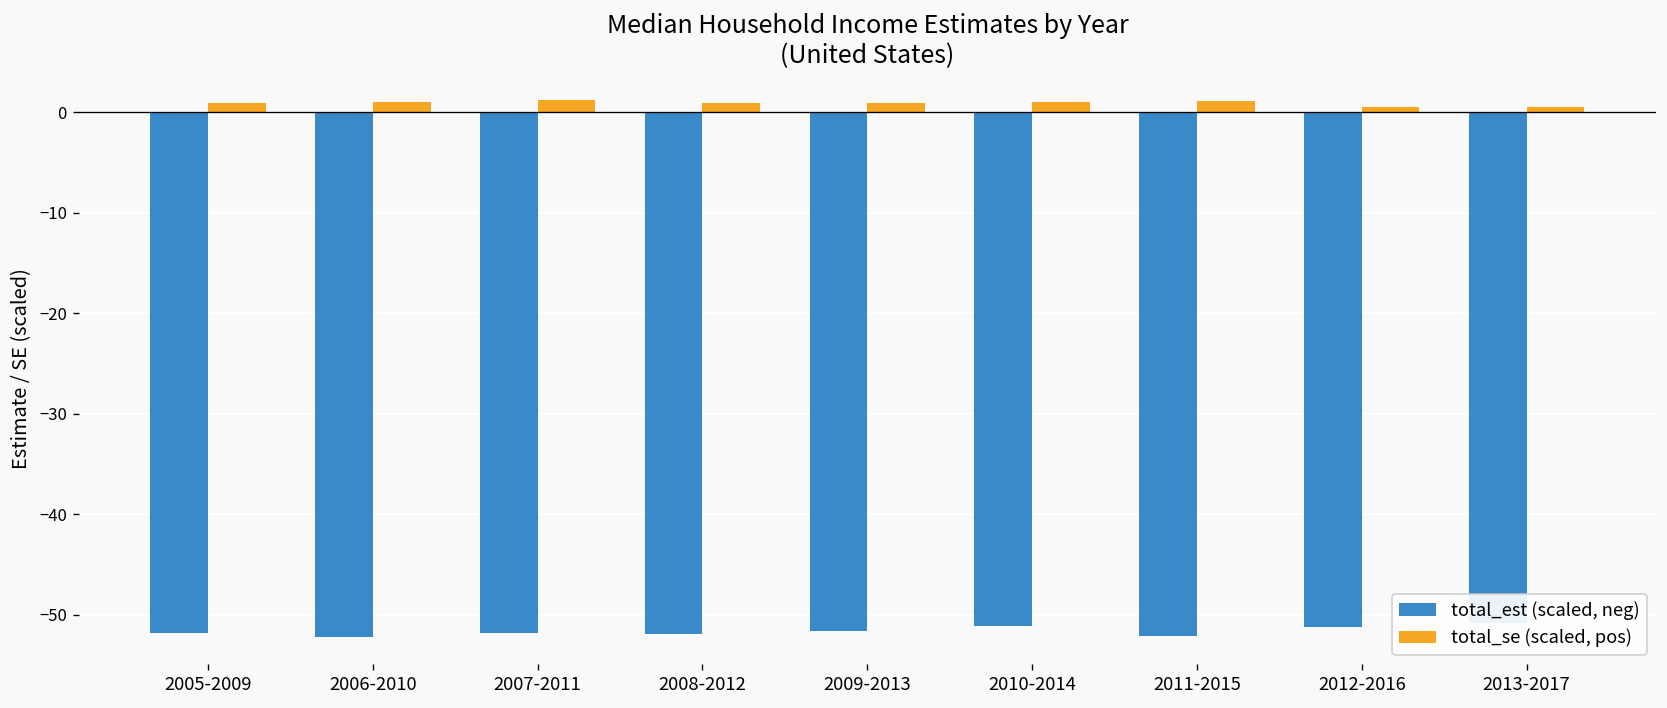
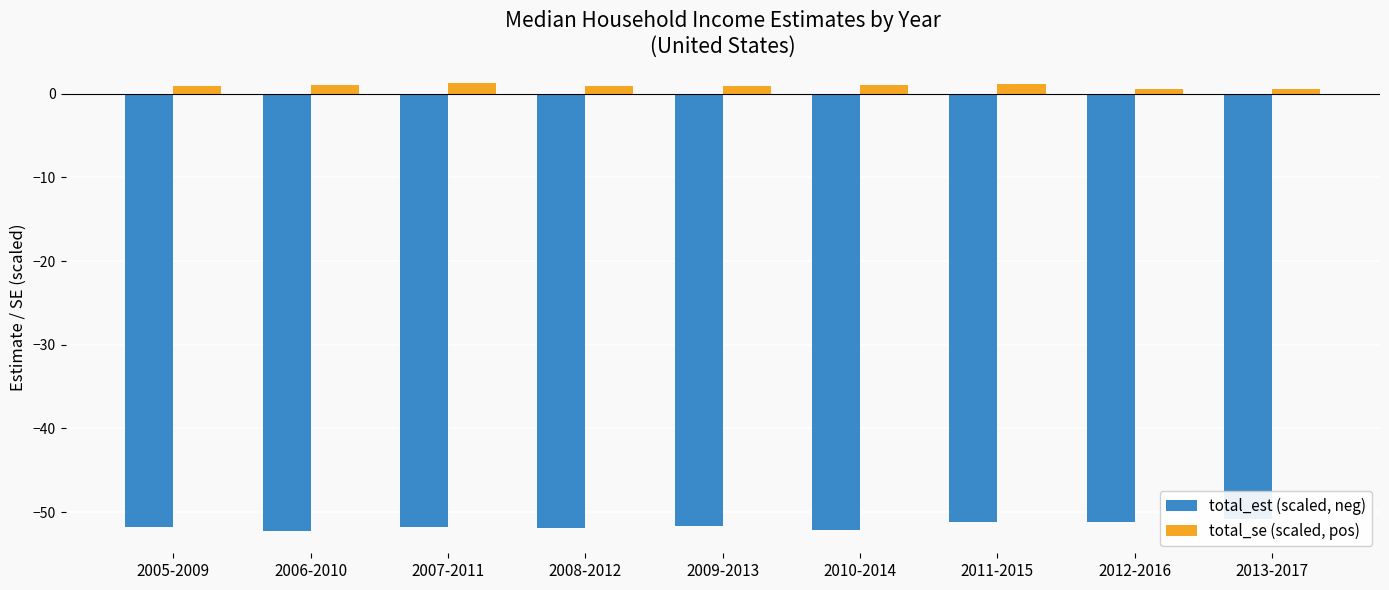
  {
    "total_est (scaled, neg)": {
      "2005-2009": -52,
      "2006-2010": -52,
      "2007-2011": -52,
      "2008-2012": -52,
      "2009-2013": -52,
-     "2010-2014": -51,
-     "2011-2015": -52,
+     "2010-2014": -52,
+     "2011-2015": -51,
      "2012-2016": -51
    },
    "total_se (scaled, pos)": {
      "2005-2009": 1,
      "2006-2010": 1,
      "2007-2011": 1,
      "2008-2012": 1,
      "2009-2013": 1,
      "2010-2014": 1,
      "2011-2015": 1,
      "2012-2016": 1,
      "2013-2017": 1
    }
  }
